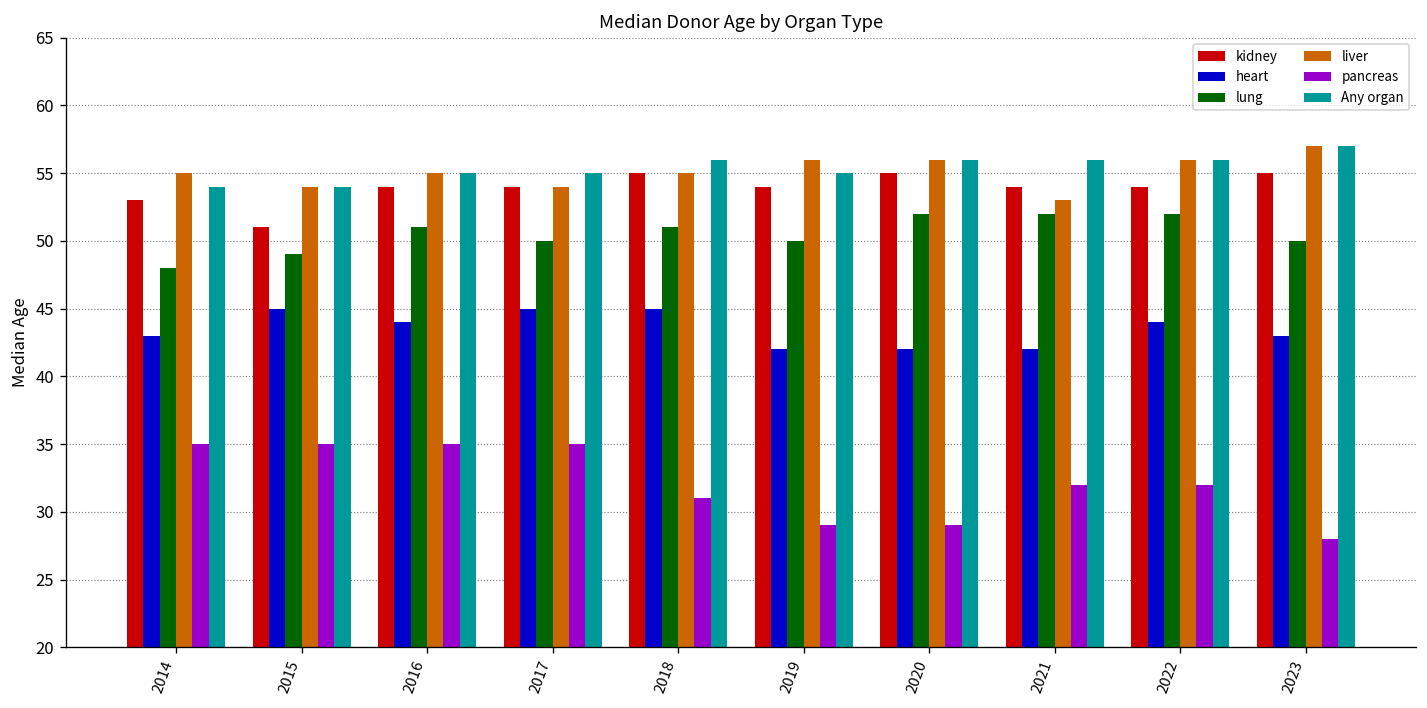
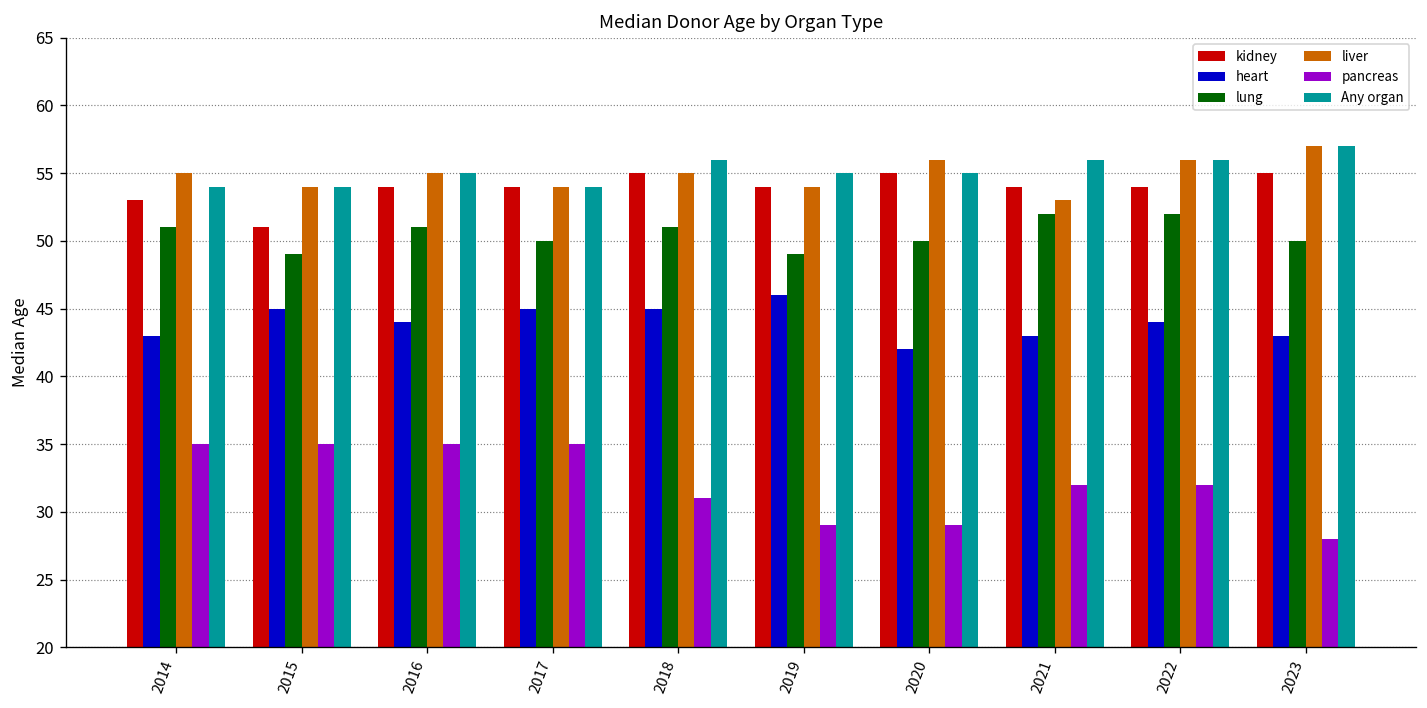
  {
    "kidney": {
      "2014": 53,
      "2015": 51,
      "2016": 54,
      "2017": 54,
      "2018": 55,
      "2019": 54,
      "2020": 55,
      "2021": 54,
      "2022": 54,
      "2023": 55
    },
    "heart": {
      "2014": 43,
      "2015": 45,
      "2016": 44,
      "2017": 45,
      "2018": 45,
-     "2019": 42,
+     "2019": 46,
      "2020": 42,
-     "2021": 42,
+     "2021": 43,
      "2022": 44,
      "2023": 43
    },
    "lung": {
-     "2014": 48,
+     "2014": 51,
      "2015": 49,
      "2016": 51,
      "2017": 50,
      "2018": 51,
-     "2019": 50,
-     "2020": 52,
+     "2019": 49,
+     "2020": 50,
      "2021": 52,
      "2022": 52,
      "2023": 50
    },
    "liver": {
      "2014": 55,
      "2015": 54,
      "2016": 55,
      "2017": 54,
      "2018": 55,
-     "2019": 56,
+     "2019": 54,
      "2020": 56,
      "2021": 53,
      "2022": 56,
      "2023": 57
    },
    "pancreas": {
      "2014": 35,
      "2015": 35,
      "2016": 35,
      "2017": 35,
      "2018": 31,
      "2019": 29,
      "2020": 29,
      "2021": 32,
      "2022": 32,
      "2023": 28
    },
    "Any organ": {
      "2014": 54,
      "2015": 54,
      "2016": 55,
-     "2017": 55,
+     "2017": 54,
      "2018": 56,
      "2019": 55,
-     "2020": 56,
+     "2020": 55,
      "2021": 56,
      "2022": 56,
      "2023": 57
    }
  }
